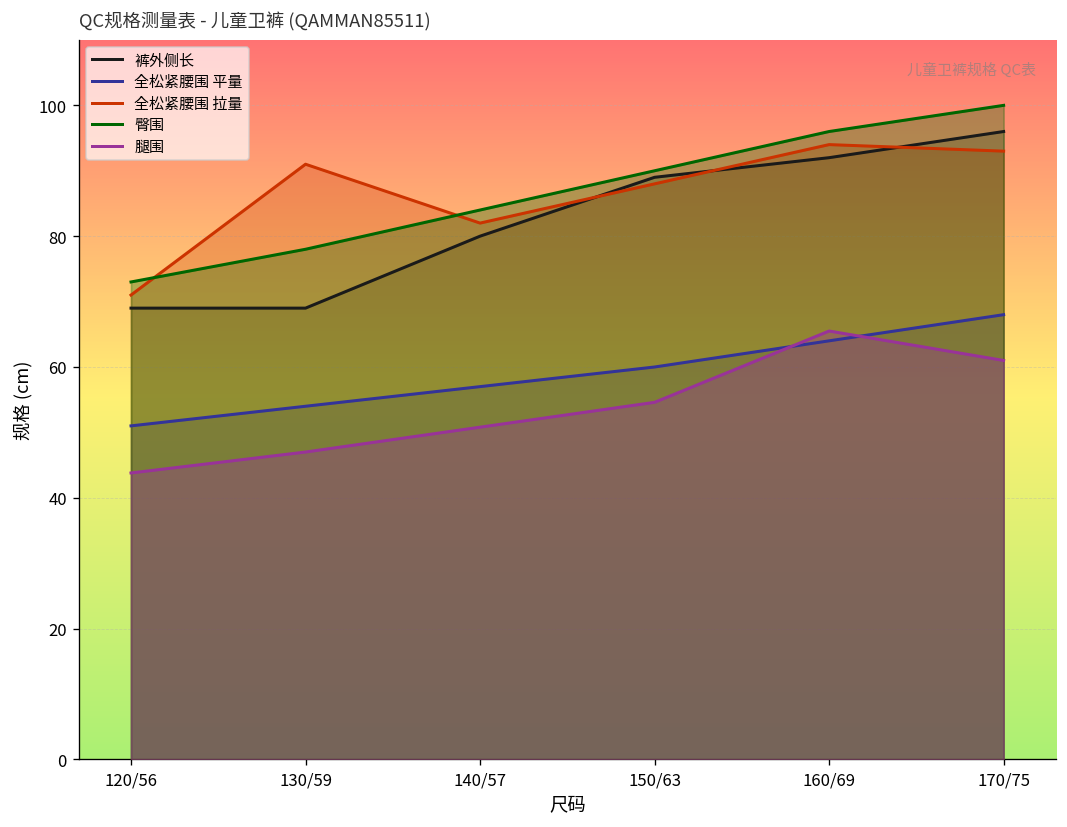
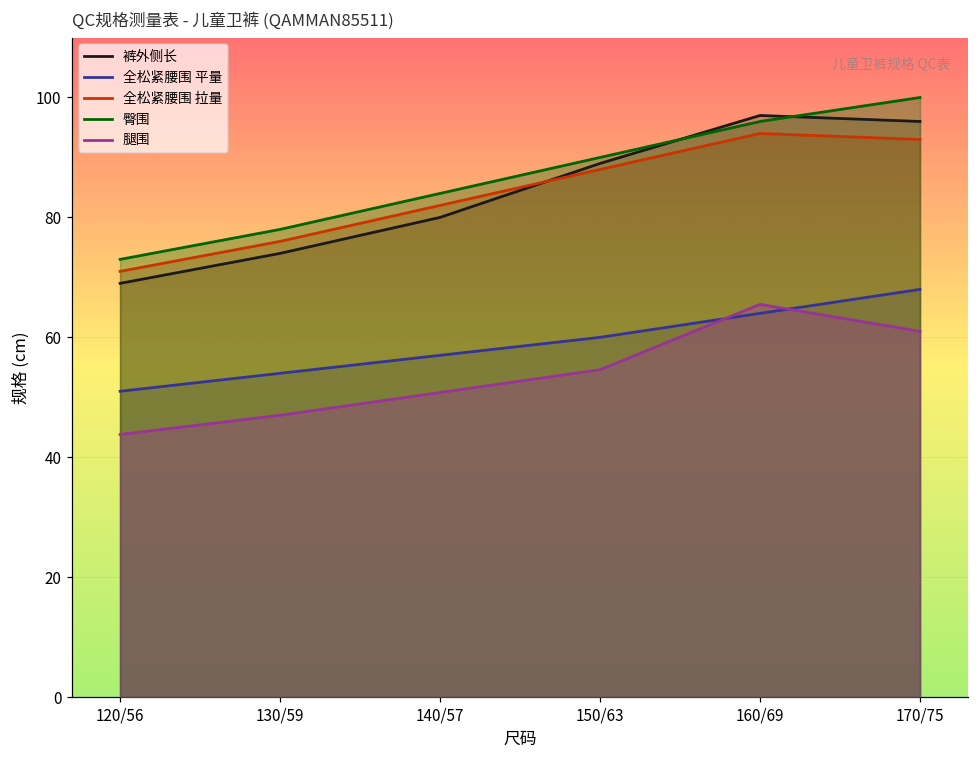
  {
    "裤外侧长": {
      "120/56": 69,
-     "130/59": 69,
+     "130/59": 74,
      "140/57": 80,
      "150/63": 89,
-     "160/69": 92,
+     "160/69": 97,
      "170/75": 96
    },
    "全松紧腰围 平量": {
      "120/56": 51,
      "130/59": 54,
      "140/57": 57,
      "150/63": 60,
      "160/69": 64,
      "170/75": 68
    },
    "全松紧腰围 拉量": {
      "120/56": 71,
-     "130/59": 91,
+     "130/59": 76,
      "140/57": 82,
      "150/63": 88,
      "160/69": 94,
      "170/75": 93
    },
    "臀围": {
      "120/56": 73,
      "130/59": 78,
      "140/57": 84,
      "150/63": 90,
      "160/69": 96,
      "170/75": 100
    },
    "腿围": {
      "120/56": 44,
      "130/59": 47,
      "140/57": 51,
      "150/63": 55,
      "160/69": 66,
      "170/75": 61
    }
  }
